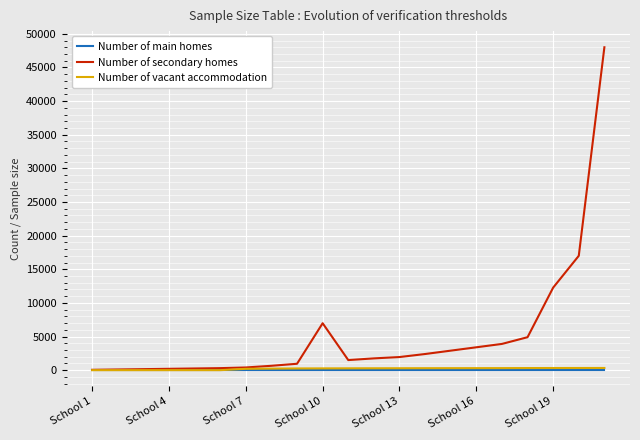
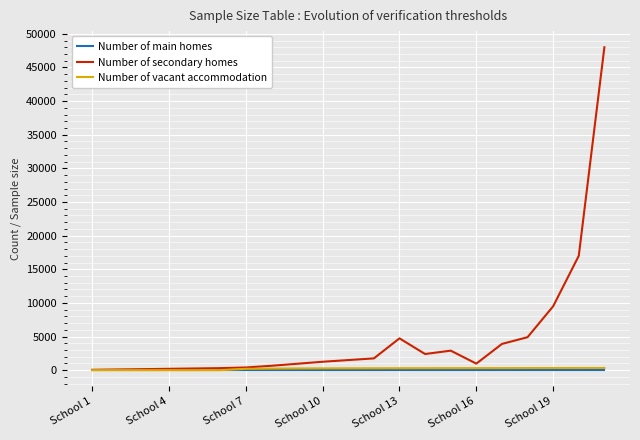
  {
    "Number of secondary homes": {
-     "School 10": 7000,
-     "School 13": 2000,
-     "School 16": 3000,
-     "School 19": 12000
+     "School 10": 1000,
+     "School 13": 5000,
+     "School 16": 1000,
+     "School 19": 10000
    }
  }
